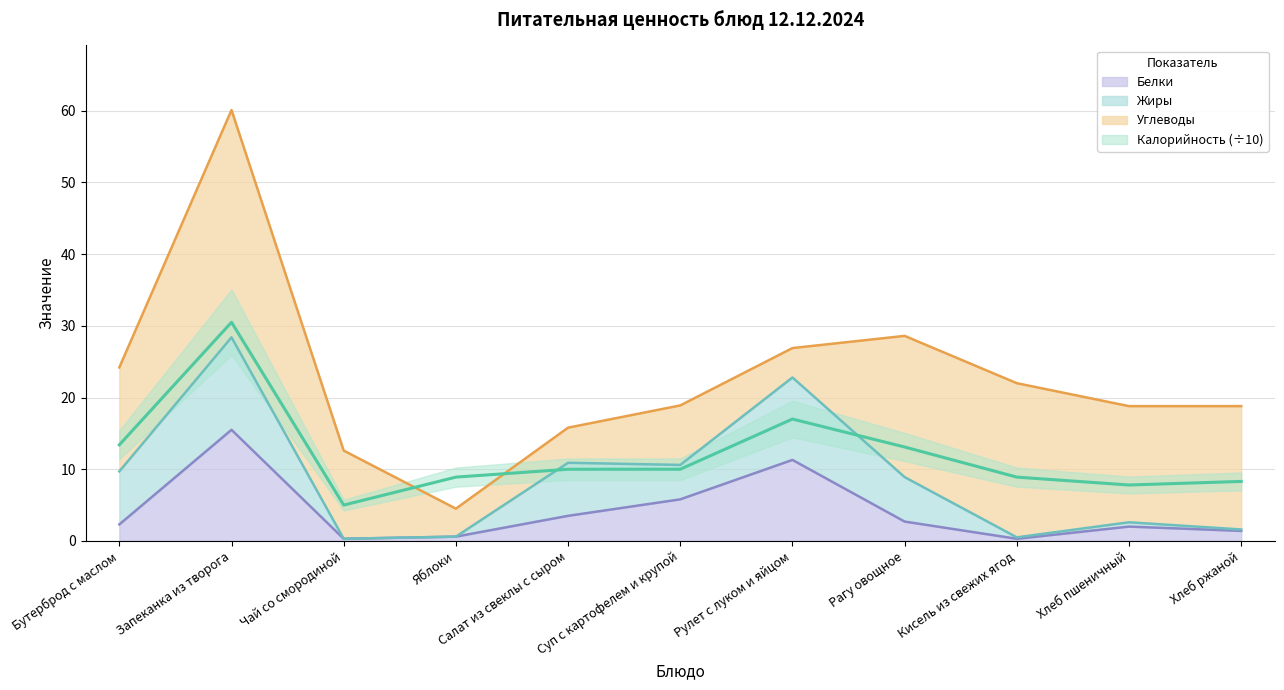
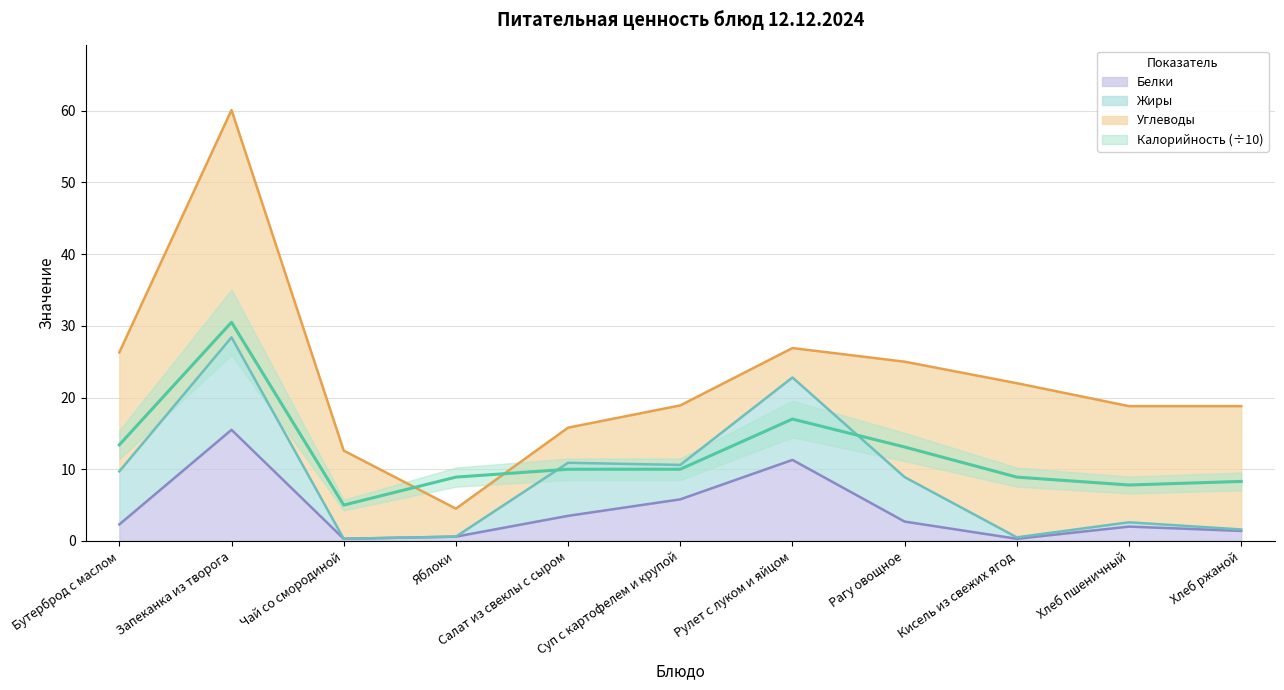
  {
    "Углеводы": {
-     "Бутерброд с маслом": 15,
+     "Бутерброд с маслом": 17,
      "Запеканка из творога": 32,
      "Чай со смородиной": 12,
      "Яблоки": 4,
      "Салат из свеклы с сыром": 5,
      "Суп с картофелем и крупой": 8,
      "Рулет с луком и яйцом": 4,
-     "Рагу овощное": 20,
+     "Рагу овощное": 16,
      "Кисель из свежих ягод": 22,
      "Хлеб пшеничный": 16,
      "Хлеб ржаной": 17
    }
  }
